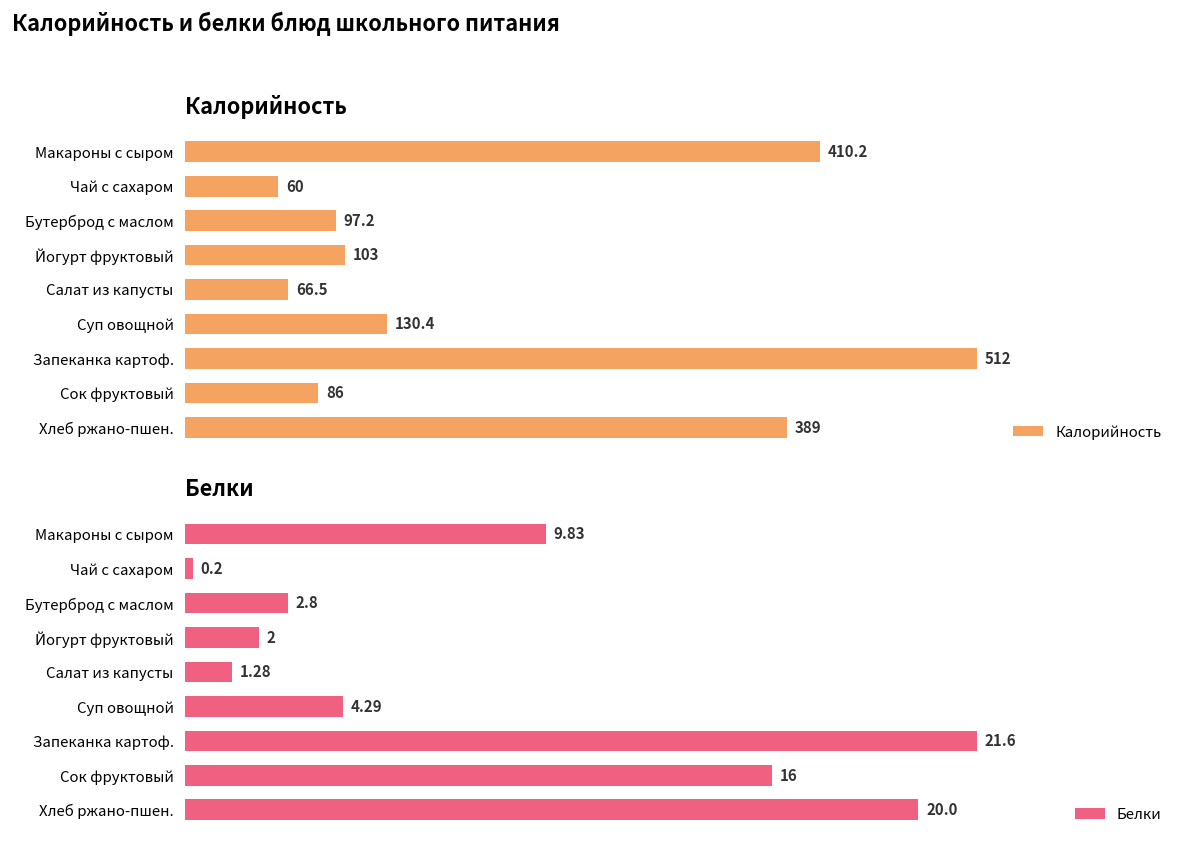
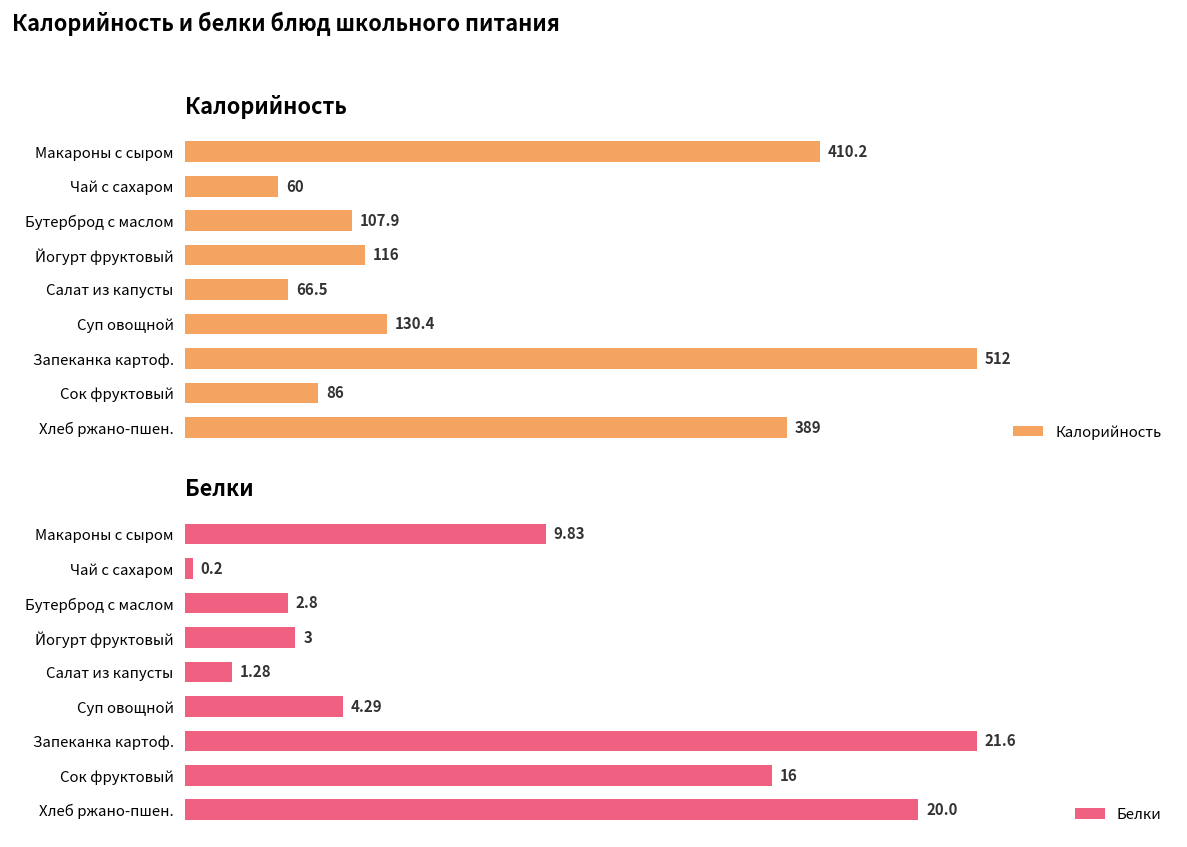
  {
    "Калорийность": {
      "Макароны с сыром": 410.2,
      "Чай с сахаром": 60,
-     "Бутерброд с маслом": 97.2,
-     "Йогурт фруктовый": 103,
+     "Бутерброд с маслом": 107.9,
+     "Йогурт фруктовый": 116,
      "Салат из капусты": 66.5,
      "Суп овощной": 130.4,
      "Запеканка картоф.": 512,
      "Сок фруктовый": 86,
      "Хлеб ржано-пшен.": 389
    },
    "Белки": {
      "Макароны с сыром": 9.83,
      "Чай с сахаром": 0.2,
      "Бутерброд с маслом": 2.8,
-     "Йогурт фруктовый": 2,
+     "Йогурт фруктовый": 3,
      "Салат из капусты": 1.28,
      "Суп овощной": 4.29,
      "Запеканка картоф.": 21.6,
      "Сок фруктовый": 16,
      "Хлеб ржано-пшен.": 20.0
    }
  }
